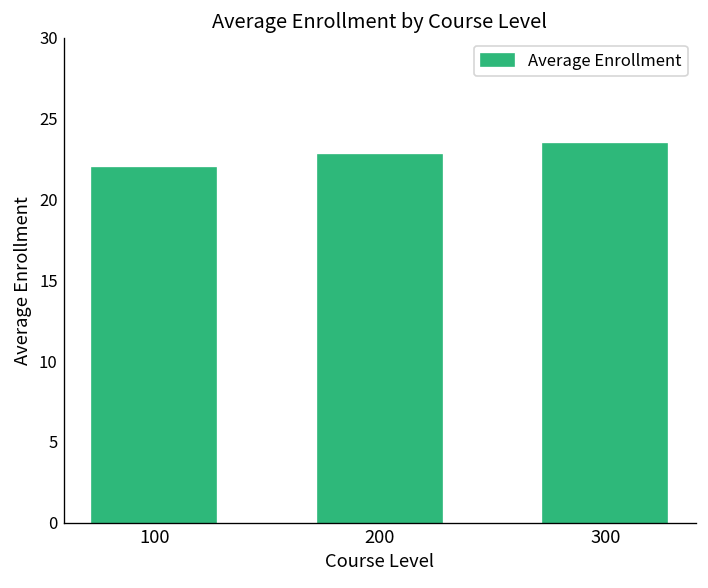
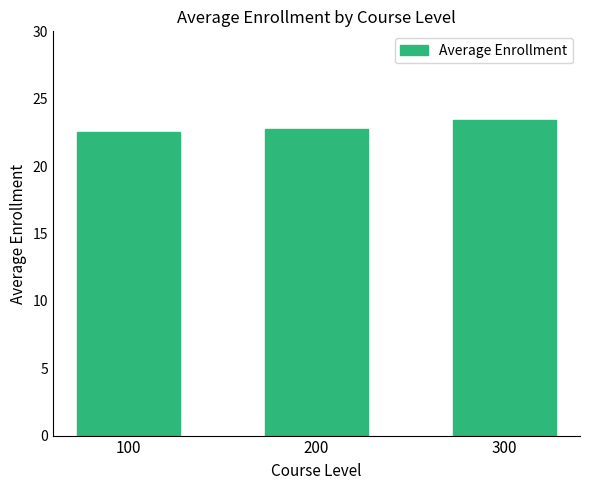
  {
-   "100": 21.9,
+   "100": 22.5,
    "200": 22.7,
    "300": 23.5
  }
